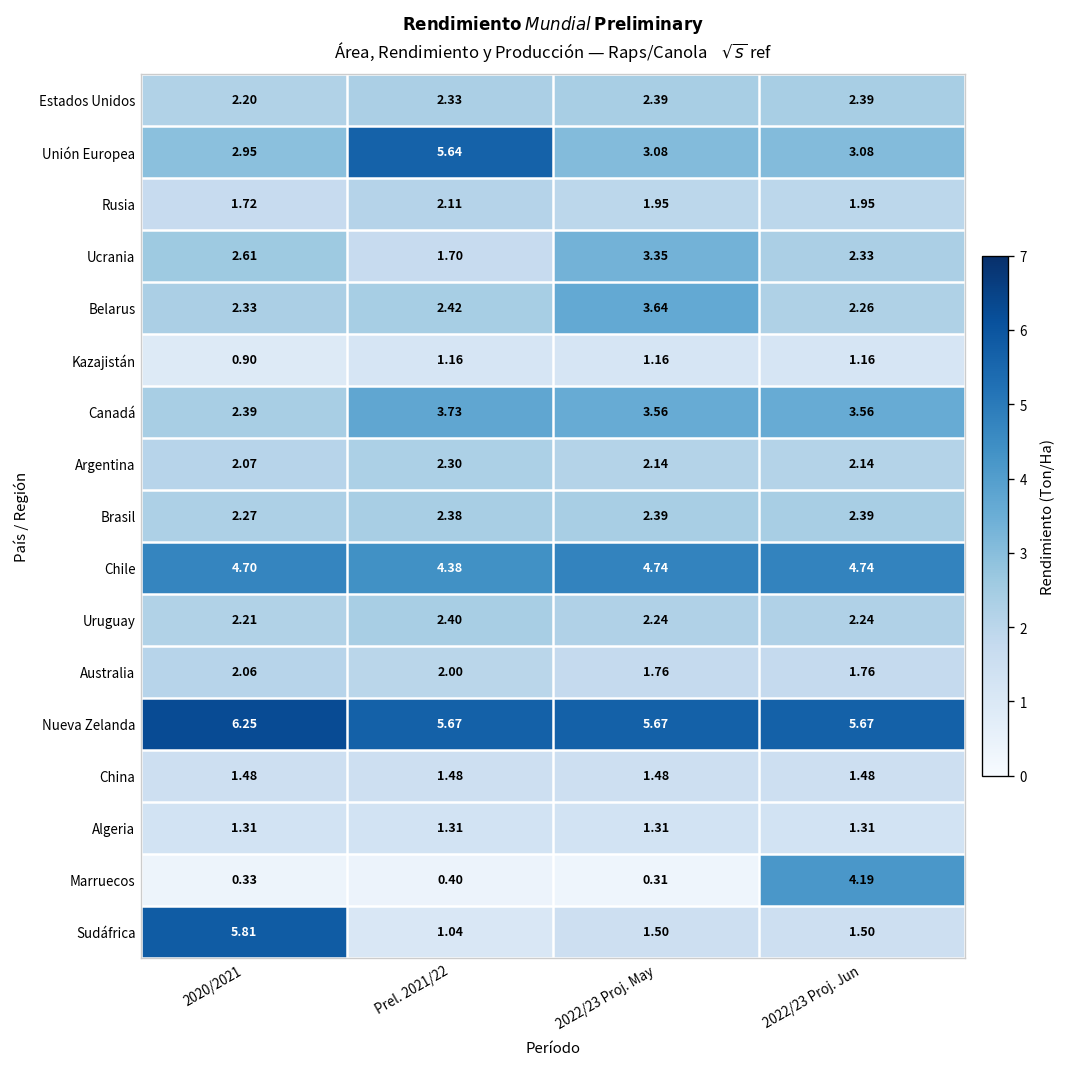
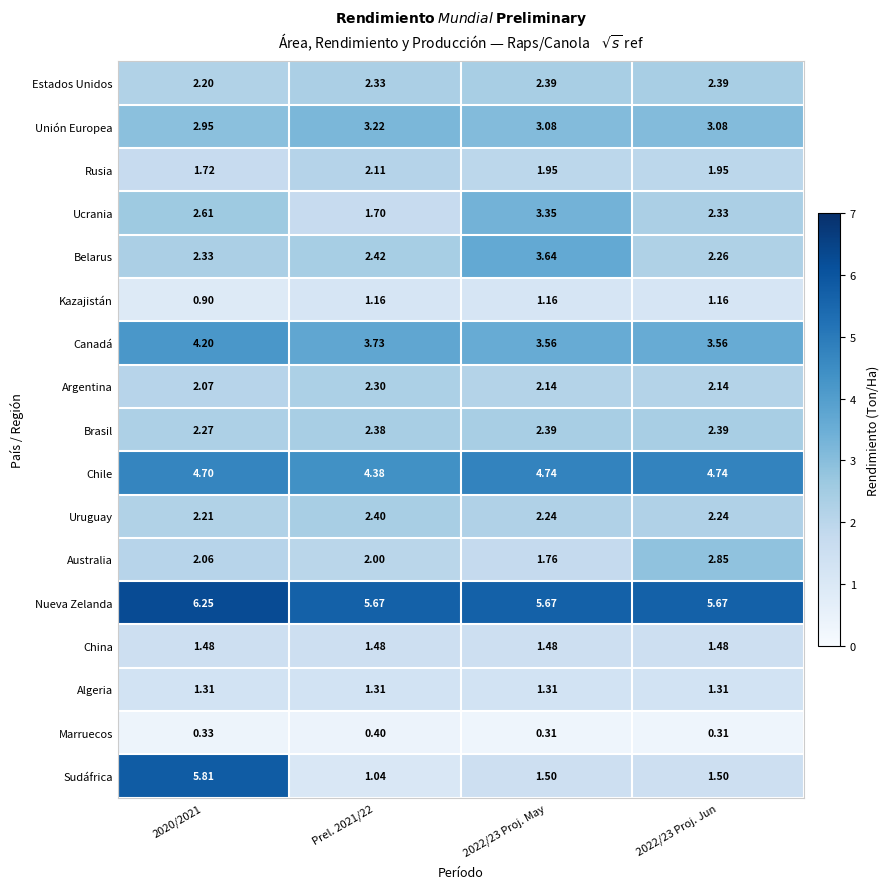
  {
    "Estados Unidos": {
      "2020/2021": 2.20,
      "Prel. 2021/22": 2.33,
      "2022/23 Proj. May": 2.39,
      "2022/23 Proj. Jun": 2.39
    },
    "Unión Europea": {
      "2020/2021": 2.95,
-     "Prel. 2021/22": 5.64,
+     "Prel. 2021/22": 3.22,
      "2022/23 Proj. May": 3.08,
      "2022/23 Proj. Jun": 3.08
    },
    "Rusia": {
      "2020/2021": 1.72,
      "Prel. 2021/22": 2.11,
      "2022/23 Proj. May": 1.95,
      "2022/23 Proj. Jun": 1.95
    },
    "Ucrania": {
      "2020/2021": 2.61,
      "Prel. 2021/22": 1.70,
      "2022/23 Proj. May": 3.35,
      "2022/23 Proj. Jun": 2.33
    },
    "Belarus": {
      "2020/2021": 2.33,
      "Prel. 2021/22": 2.42,
      "2022/23 Proj. May": 3.64,
      "2022/23 Proj. Jun": 2.26
    },
    "Kazajistán": {
      "2020/2021": 0.90,
      "Prel. 2021/22": 1.16,
      "2022/23 Proj. May": 1.16,
      "2022/23 Proj. Jun": 1.16
    },
    "Canadá": {
-     "2020/2021": 2.39,
+     "2020/2021": 4.20,
      "Prel. 2021/22": 3.73,
      "2022/23 Proj. May": 3.56,
      "2022/23 Proj. Jun": 3.56
    },
    "Argentina": {
      "2020/2021": 2.07,
      "Prel. 2021/22": 2.30,
      "2022/23 Proj. May": 2.14,
      "2022/23 Proj. Jun": 2.14
    },
    "Brasil": {
      "2020/2021": 2.27,
      "Prel. 2021/22": 2.38,
      "2022/23 Proj. May": 2.39,
      "2022/23 Proj. Jun": 2.39
    },
    "Chile": {
      "2020/2021": 4.70,
      "Prel. 2021/22": 4.38,
      "2022/23 Proj. May": 4.74,
      "2022/23 Proj. Jun": 4.74
    },
    "Uruguay": {
      "2020/2021": 2.21,
      "Prel. 2021/22": 2.40,
      "2022/23 Proj. May": 2.24,
      "2022/23 Proj. Jun": 2.24
    },
    "Australia": {
      "2020/2021": 2.06,
      "Prel. 2021/22": 2.00,
      "2022/23 Proj. May": 1.76,
-     "2022/23 Proj. Jun": 1.76
+     "2022/23 Proj. Jun": 2.85
    },
    "Nueva Zelanda": {
      "2020/2021": 6.25,
      "Prel. 2021/22": 5.67,
      "2022/23 Proj. May": 5.67,
      "2022/23 Proj. Jun": 5.67
    },
    "China": {
      "2020/2021": 1.48,
      "Prel. 2021/22": 1.48,
      "2022/23 Proj. May": 1.48,
      "2022/23 Proj. Jun": 1.48
    },
    "Algeria": {
      "2020/2021": 1.31,
      "Prel. 2021/22": 1.31,
      "2022/23 Proj. May": 1.31,
      "2022/23 Proj. Jun": 1.31
    },
    "Marruecos": {
      "2020/2021": 0.33,
      "Prel. 2021/22": 0.40,
      "2022/23 Proj. May": 0.31,
-     "2022/23 Proj. Jun": 4.19
+     "2022/23 Proj. Jun": 0.31
    },
    "Sudáfrica": {
      "2020/2021": 5.81,
      "Prel. 2021/22": 1.04,
      "2022/23 Proj. May": 1.50,
      "2022/23 Proj. Jun": 1.50
    }
  }
